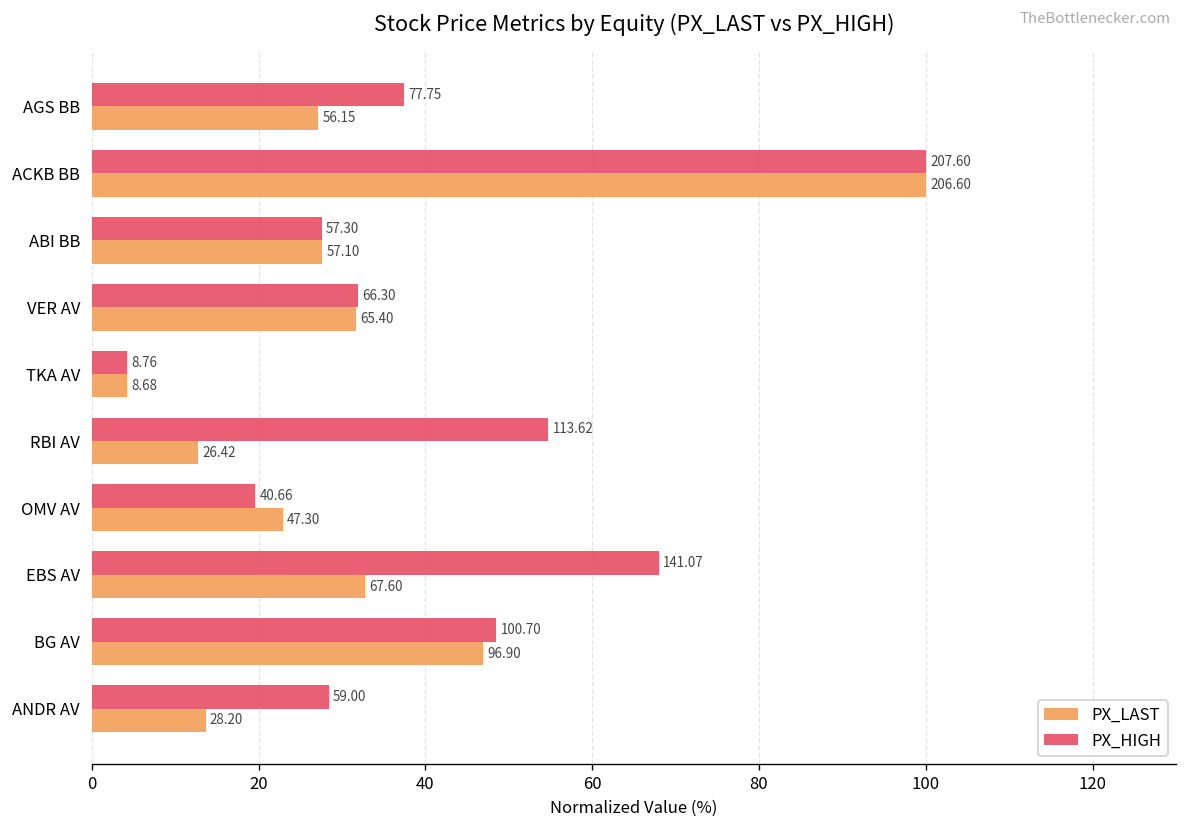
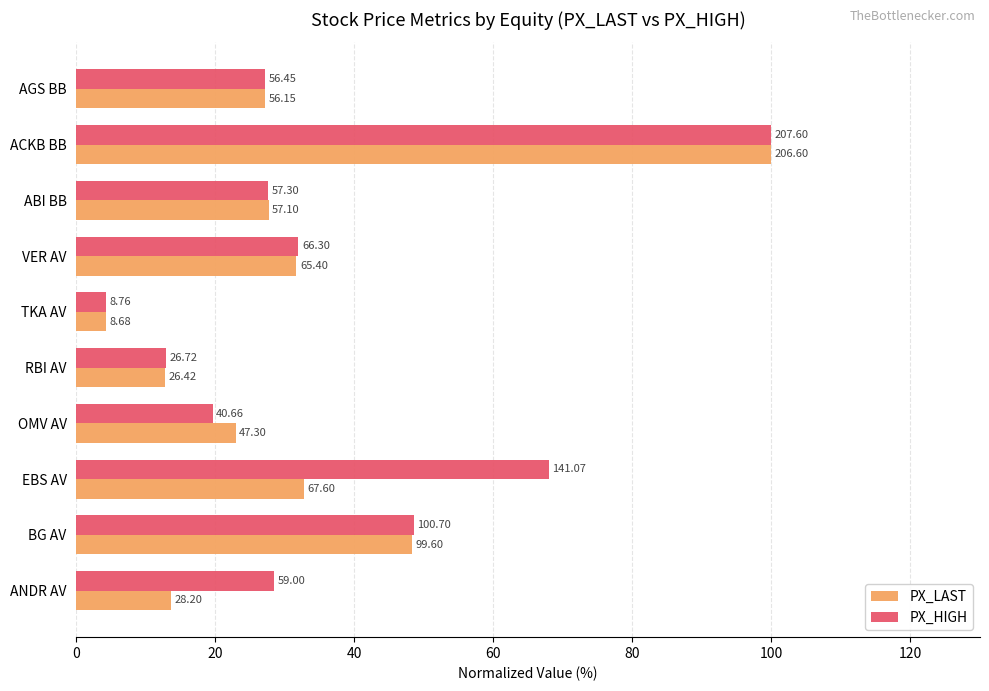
  {
    "PX_LAST": {
-     "BG AV": 96.90
+     "BG AV": 99.60
    },
    "PX_HIGH": {
-     "AGS BB": 77.75,
-     "RBI AV": 113.62
+     "AGS BB": 56.45,
+     "RBI AV": 26.72
    }
  }
